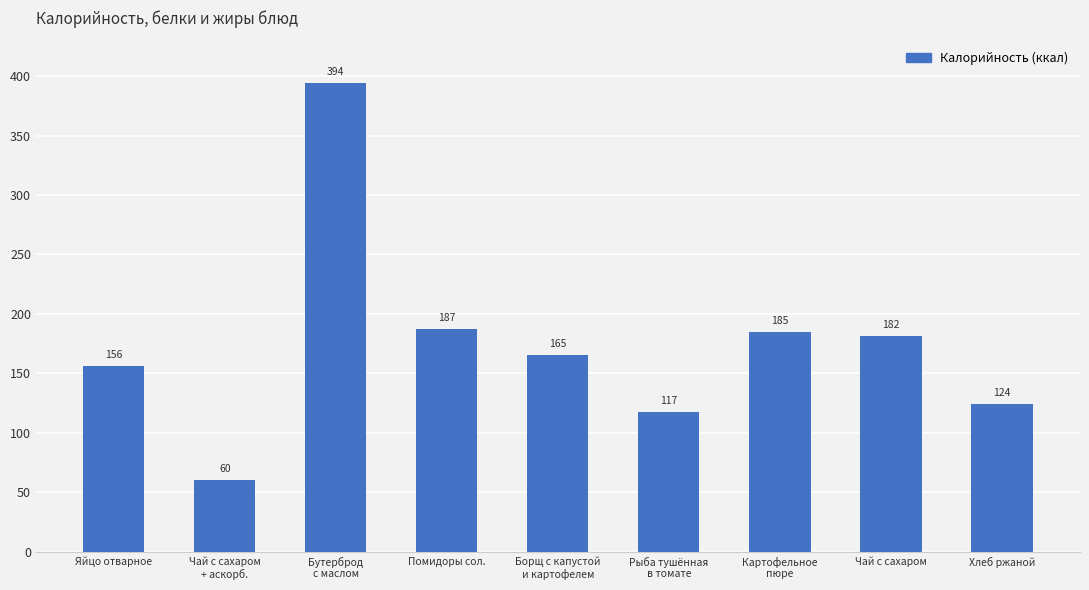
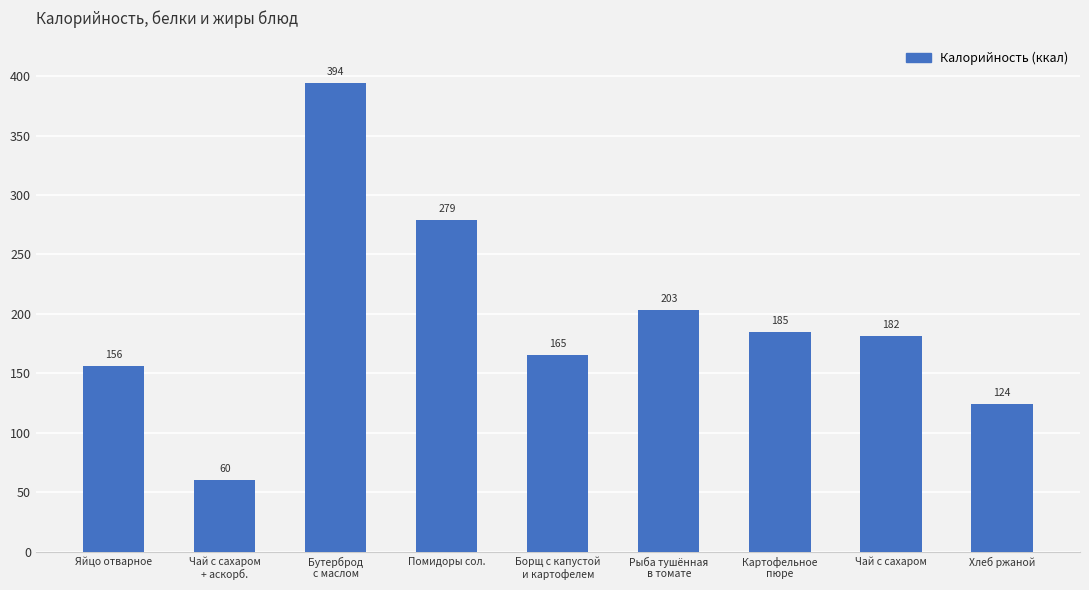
  {
    "Яйцо отварное": 156,
    "Чай с сахаром + аскорб.": 60,
    "Бутерброд с маслом": 394,
-   "Помидоры сол.": 187,
+   "Помидоры сол.": 279,
    "Борщ с капустой и картофелем": 165,
-   "Рыба тушённая в томате": 117,
+   "Рыба тушённая в томате": 203,
    "Картофельное пюре": 185,
    "Чай с сахаром": 182,
    "Хлеб ржаной": 124
  }
